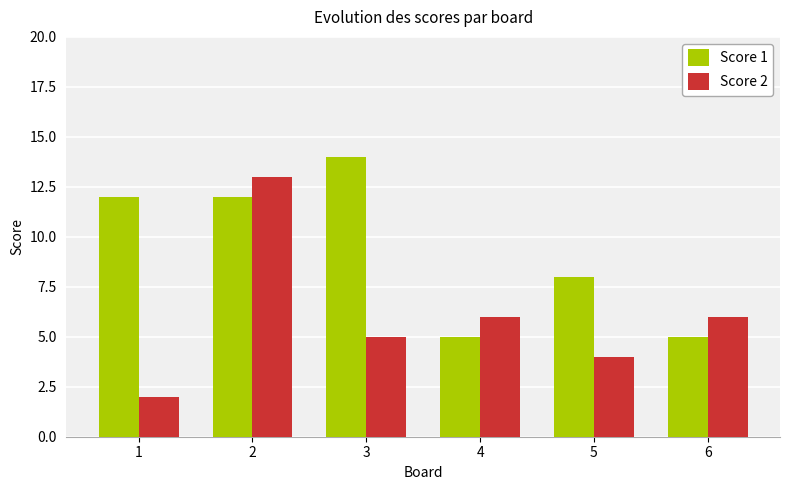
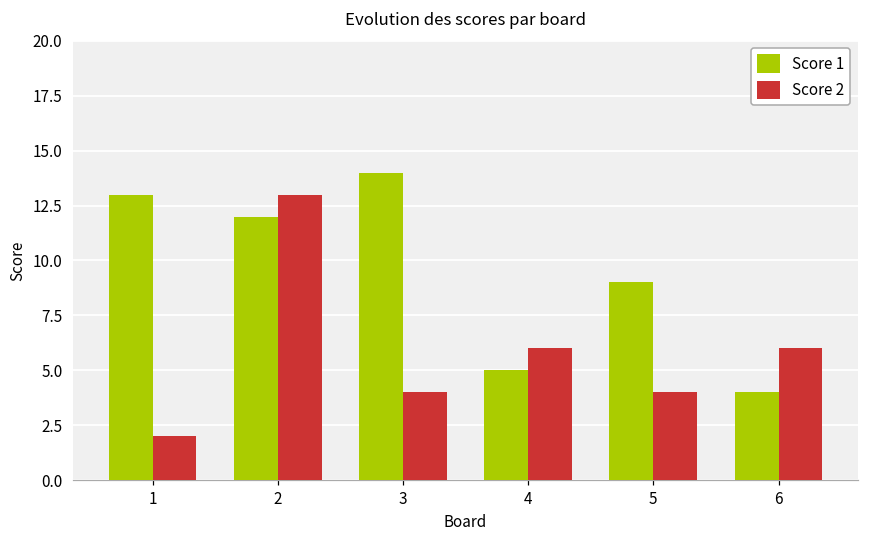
  {
    "Score 1": {
-     "1": 12,
+     "1": 13,
      "2": 12,
      "3": 14,
      "4": 5,
-     "5": 8,
-     "6": 5
+     "5": 9,
+     "6": 4
    },
    "Score 2": {
      "1": 2,
      "2": 13,
-     "3": 5,
+     "3": 4,
      "4": 6,
      "5": 4,
      "6": 6
    }
  }
